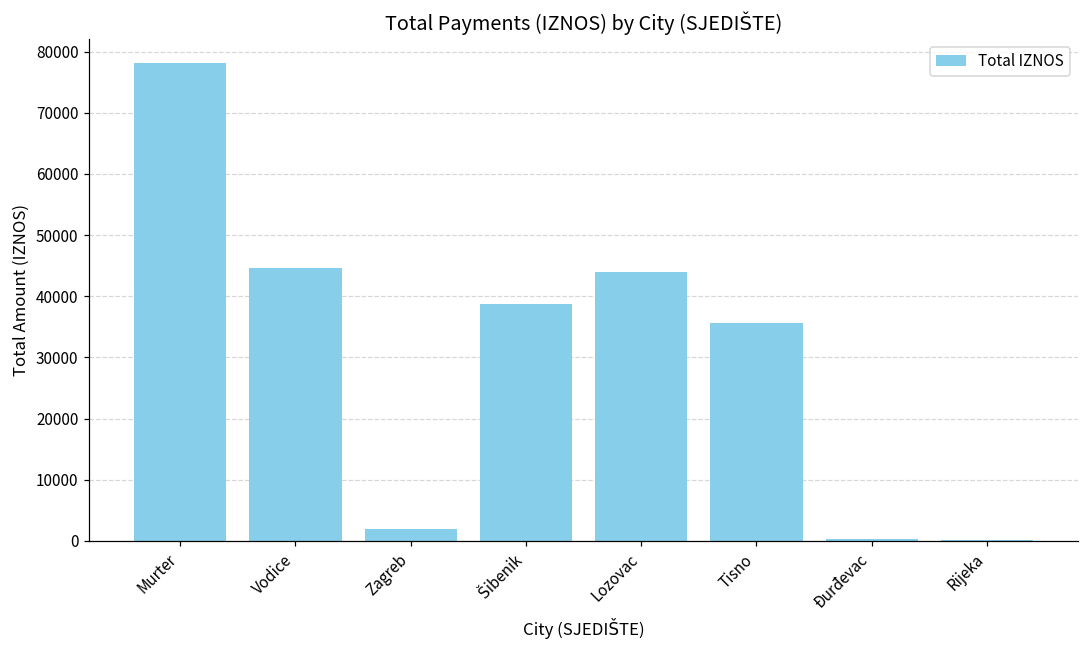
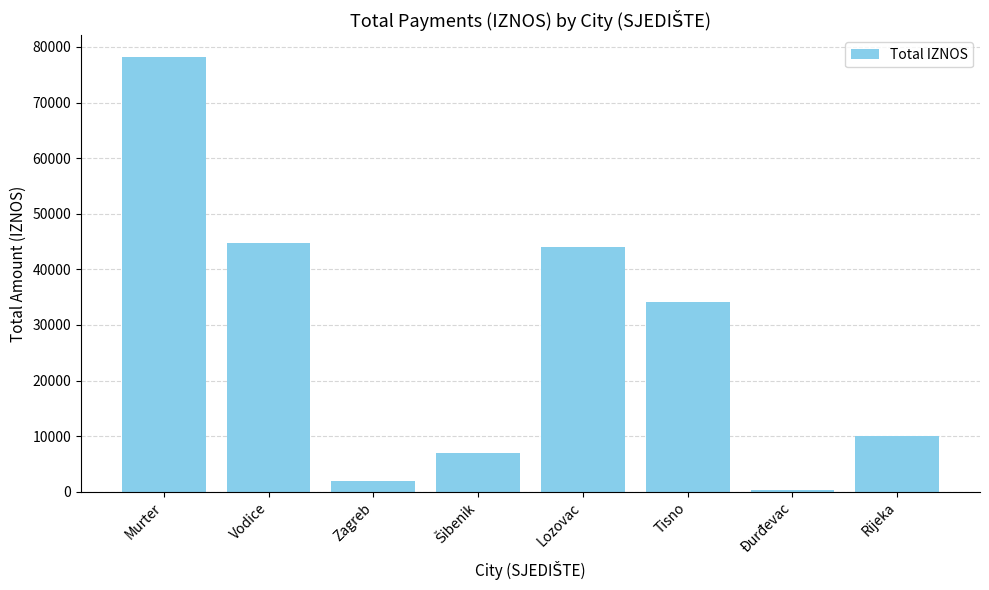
  {
    "Murter": 78000,
    "Vodice": 45000,
    "Zagreb": 2000,
-   "Šibenik": 39000,
+   "Šibenik": 7000,
    "Lozovac": 44000,
-   "Tisno": 36000,
-   "Rijeka": 0
+   "Tisno": 34000,
+   "Rijeka": 10000
  }
